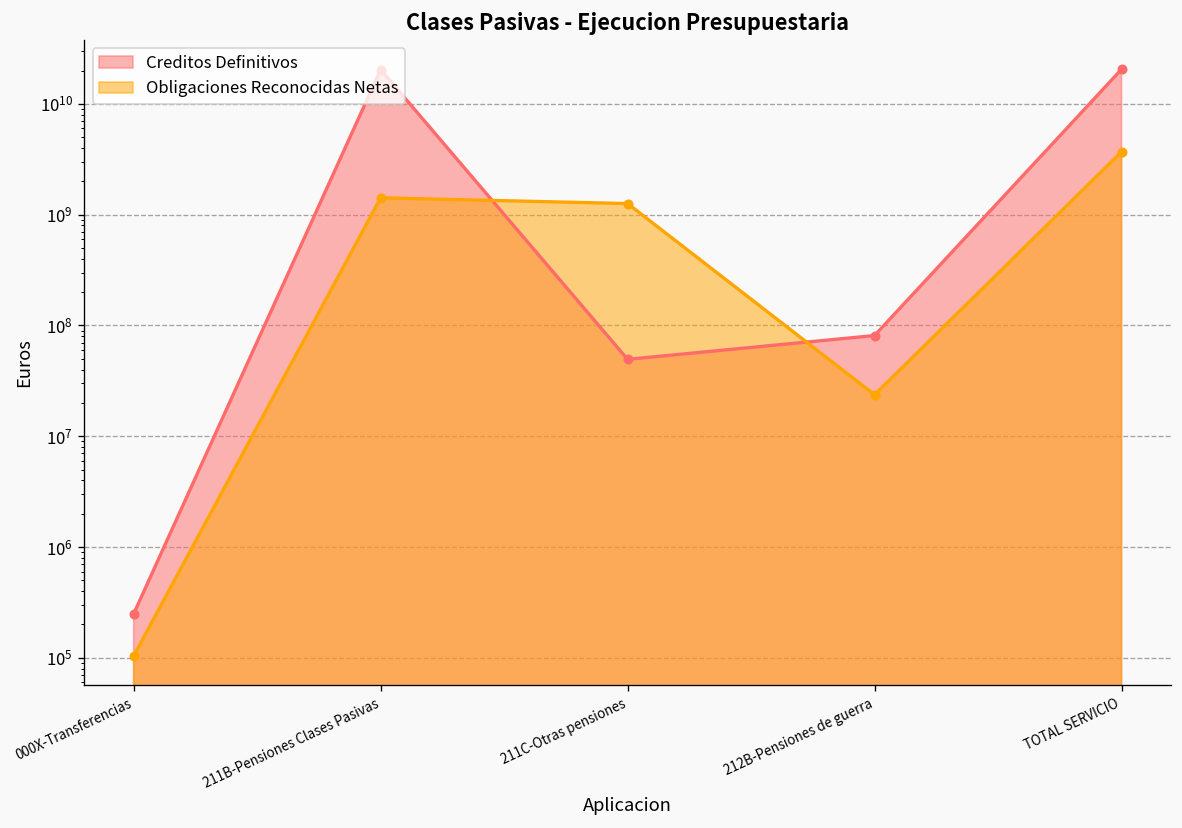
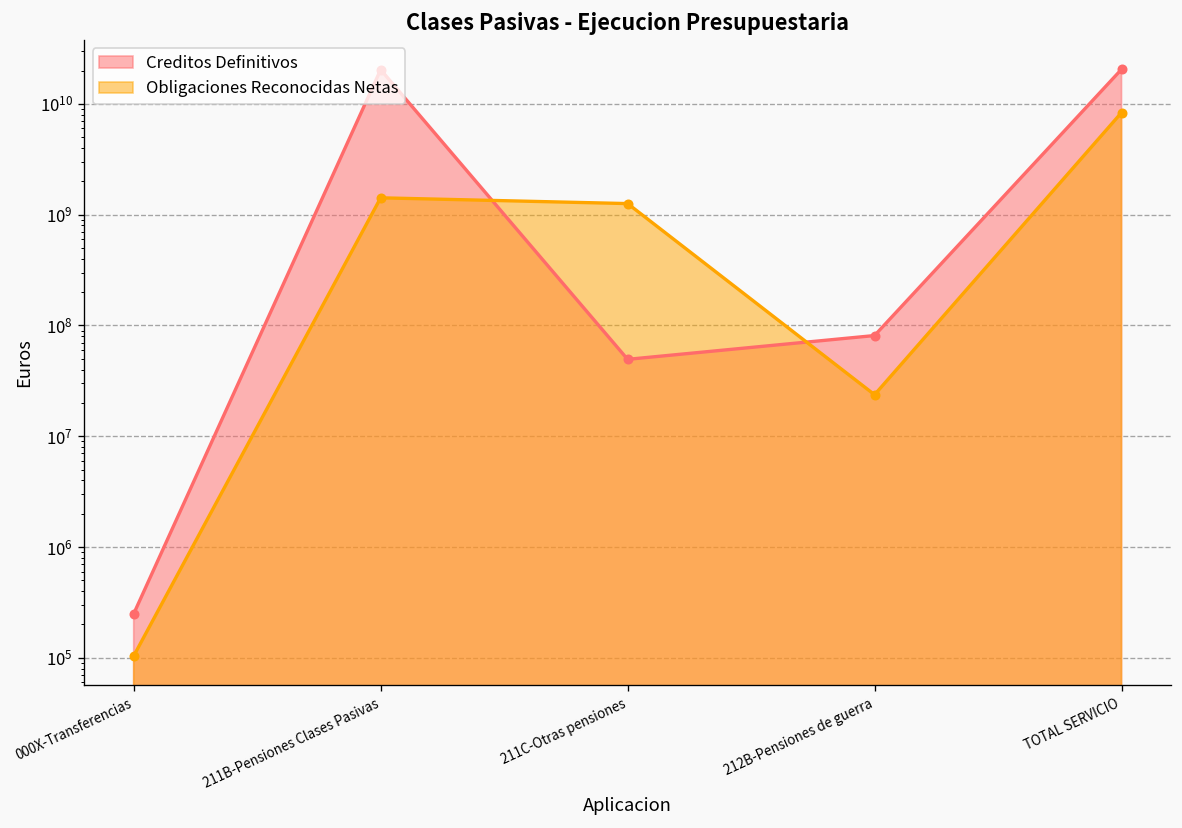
  {
    "Creditos Definitivos": {
      "000X-Transferencias": 250000,
      "211C-Otras pensiones": 50000000,
      "212B-Pensiones de guerra": 80000000,
      "TOTAL SERVICIO": 20000000000
    },
    "Obligaciones Reconocidas Netas": {
      "000X-Transferencias": 100000,
      "211B-Pensiones Clases Pasivas": 1400000000,
      "211C-Otras pensiones": 1300000000,
      "212B-Pensiones de guerra": 24000000,
-     "TOTAL SERVICIO": 3700000000
+     "TOTAL SERVICIO": 8000000000
    }
  }
